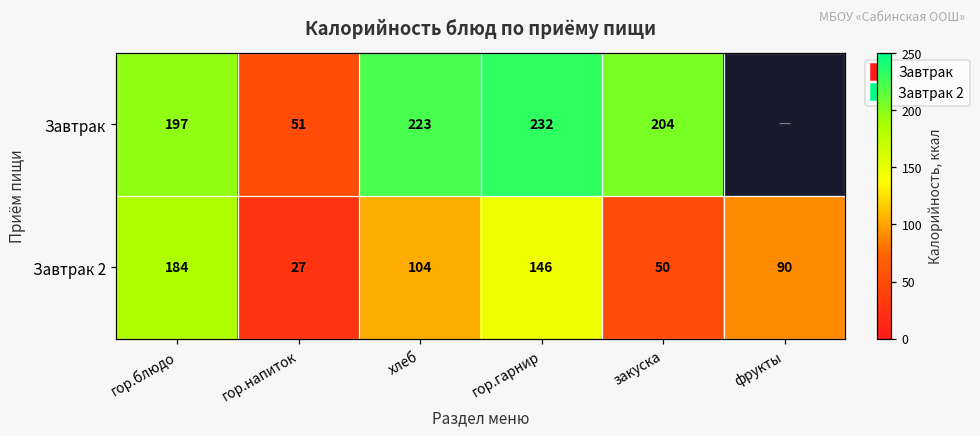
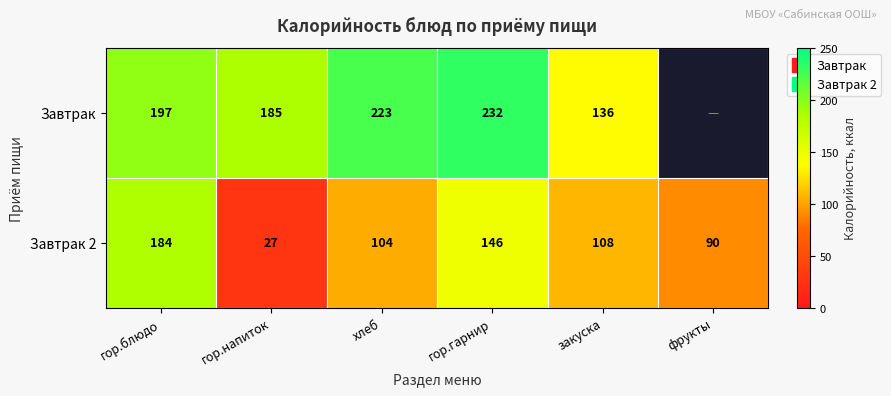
  {
    "Завтрак": {
      "гор.блюдо": 197,
-     "гор.напиток": 51,
+     "гор.напиток": 185,
      "хлеб": 223,
      "гор.гарнир": 232,
-     "закуска": 204
+     "закуска": 136
    },
    "Завтрак 2": {
      "гор.блюдо": 184,
      "гор.напиток": 27,
      "хлеб": 104,
      "гор.гарнир": 146,
-     "закуска": 50,
+     "закуска": 108,
      "фрукты": 90
    }
  }
